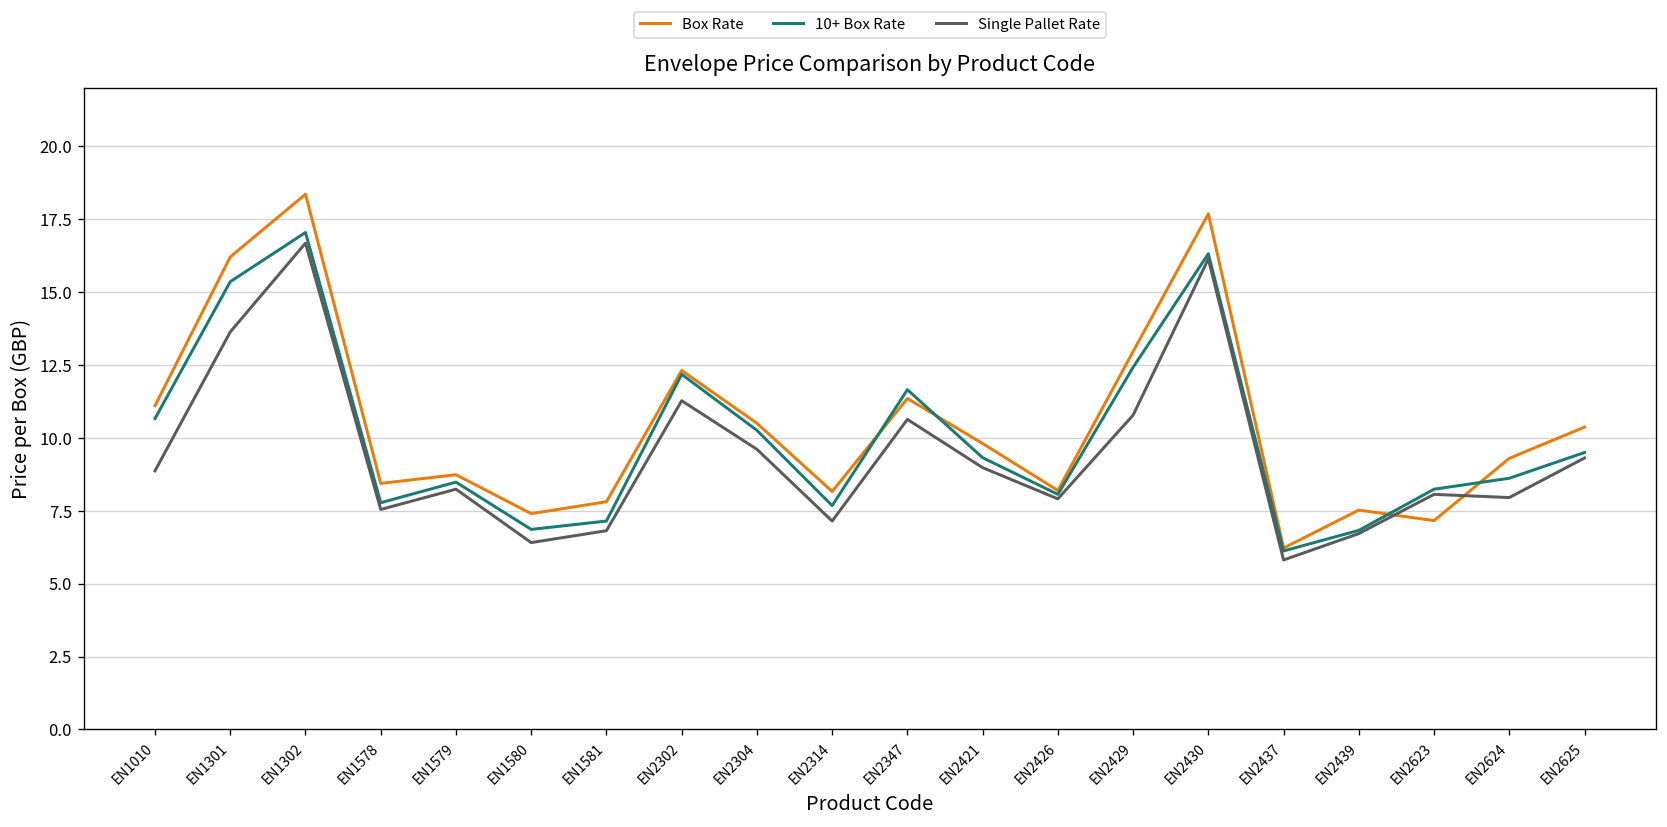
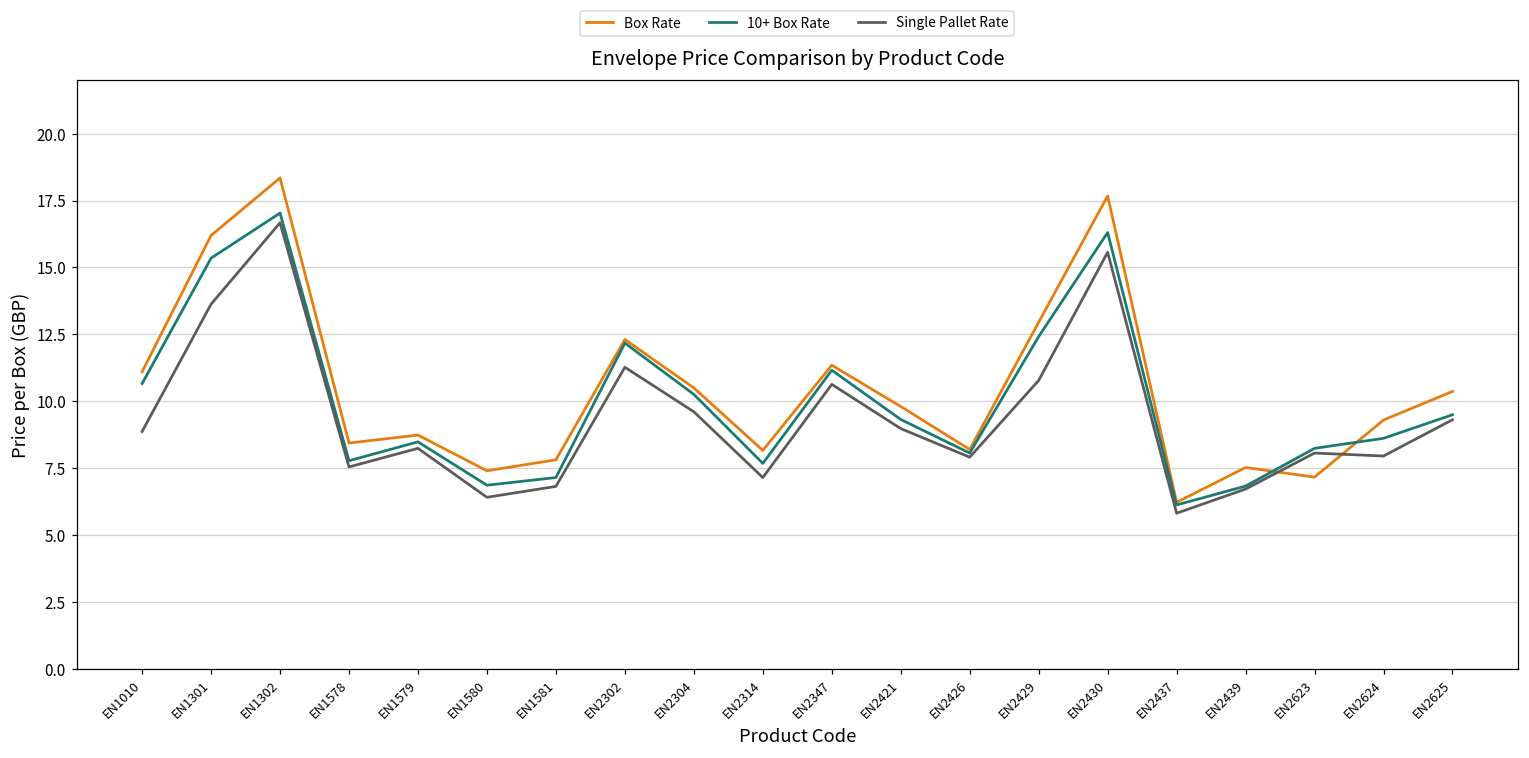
  {
    "Box Rate": {
      "EN1010": 11.1,
      "EN1301": 16.2,
      "EN1302": 18.3,
      "EN1578": 8.4,
      "EN1579": 8.7,
      "EN1580": 7.4,
      "EN1581": 7.8,
      "EN2302": 12.3,
      "EN2304": 10.5,
      "EN2314": 8.2,
      "EN2347": 11.3,
      "EN2421": 9.8,
      "EN2426": 8.2,
      "EN2429": 13.0,
      "EN2430": 17.7,
      "EN2439": 7.5,
      "EN2623": 7.2,
      "EN2624": 9.3,
      "EN2625": 10.4
    },
    "10+ Box Rate": {
      "EN1010": 10.7,
      "EN1301": 15.3,
      "EN1302": 17.0,
      "EN1578": 7.8,
      "EN1579": 8.5,
      "EN1580": 6.9,
      "EN1581": 7.1,
      "EN2302": 12.2,
      "EN2304": 10.3,
      "EN2314": 7.7,
-     "EN2347": 11.6,
+     "EN2347": 11.2,
      "EN2421": 9.3,
      "EN2426": 8.1,
      "EN2429": 12.4,
      "EN2430": 16.3,
      "EN2439": 6.8,
      "EN2623": 8.2,
      "EN2624": 8.6,
      "EN2625": 9.5
    },
    "Single Pallet Rate": {
      "EN1010": 8.9,
      "EN1301": 13.6,
      "EN1302": 16.7,
      "EN1578": 7.5,
      "EN1579": 8.2,
      "EN1580": 6.4,
      "EN1581": 6.8,
      "EN2302": 11.3,
      "EN2304": 9.6,
      "EN2314": 7.1,
      "EN2347": 10.6,
      "EN2421": 9.0,
      "EN2426": 7.9,
      "EN2429": 10.8,
-     "EN2430": 16.1,
+     "EN2430": 15.6,
      "EN2437": 5.8,
      "EN2439": 6.7,
      "EN2623": 8.1,
      "EN2624": 7.9,
      "EN2625": 9.3
    }
  }
